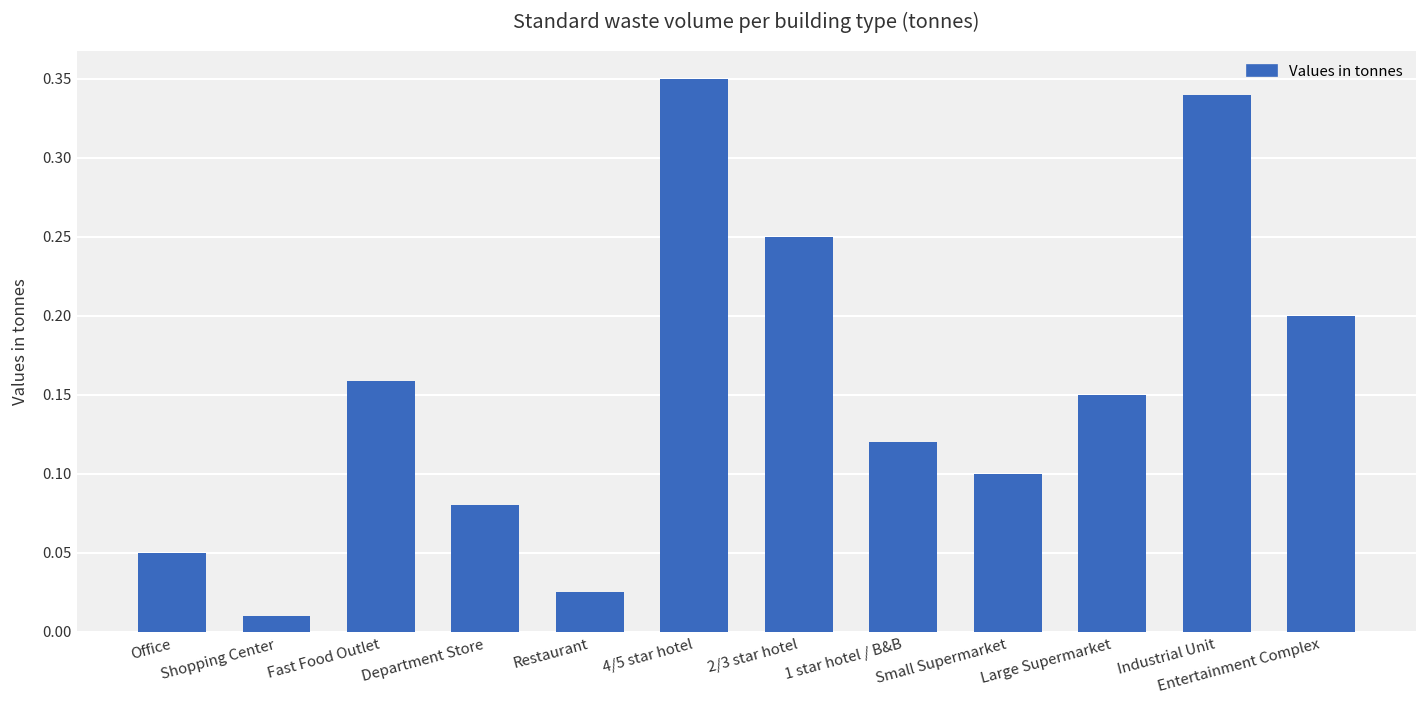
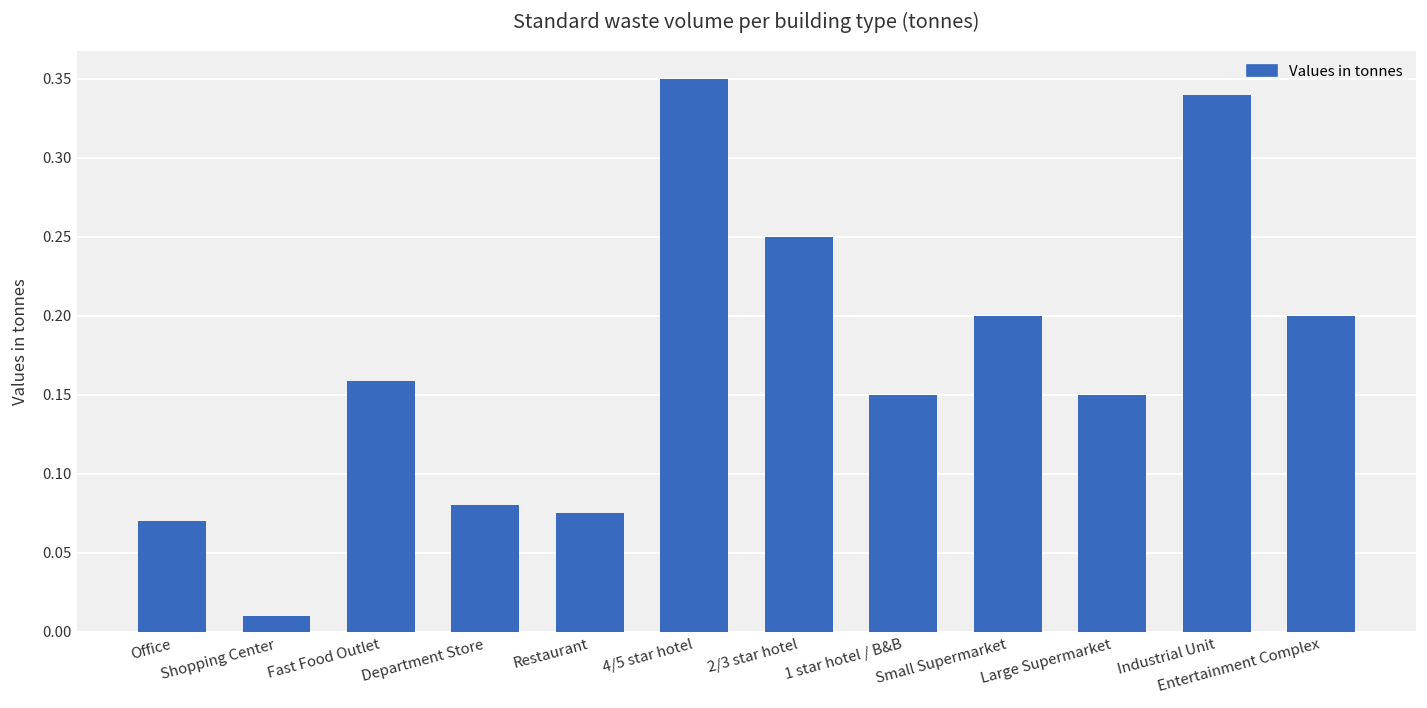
  {
-   "Office": 0.05,
+   "Office": 0.07,
    "Shopping Center": 0.010,
    "Fast Food Outlet": 0.159,
    "Department Store": 0.080,
-   "Restaurant": 0.025,
+   "Restaurant": 0.075,
    "4/5 star hotel": 0.350,
    "2/3 star hotel": 0.250,
-   "1 star hotel / B&B": 0.12,
-   "Small Supermarket": 0.1,
+   "1 star hotel / B&B": 0.15,
+   "Small Supermarket": 0.2,
    "Large Supermarket": 0.150,
    "Industrial Unit": 0.340,
    "Entertainment Complex": 0.200
  }
